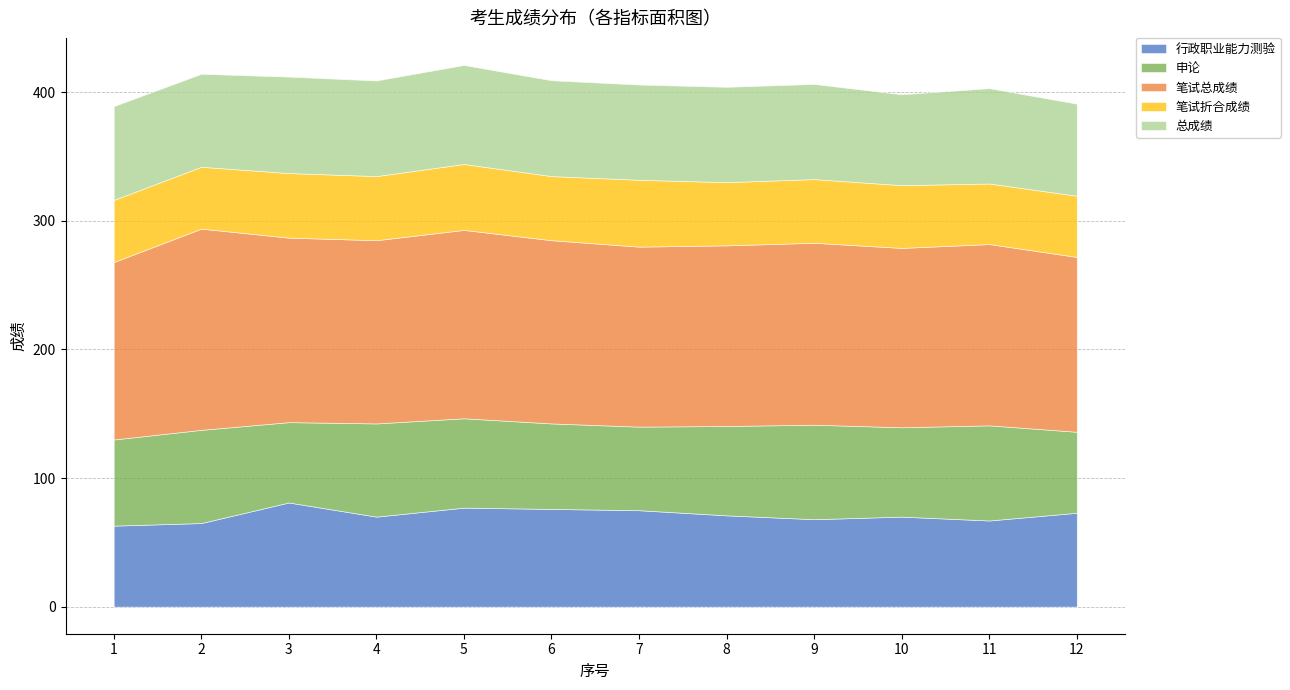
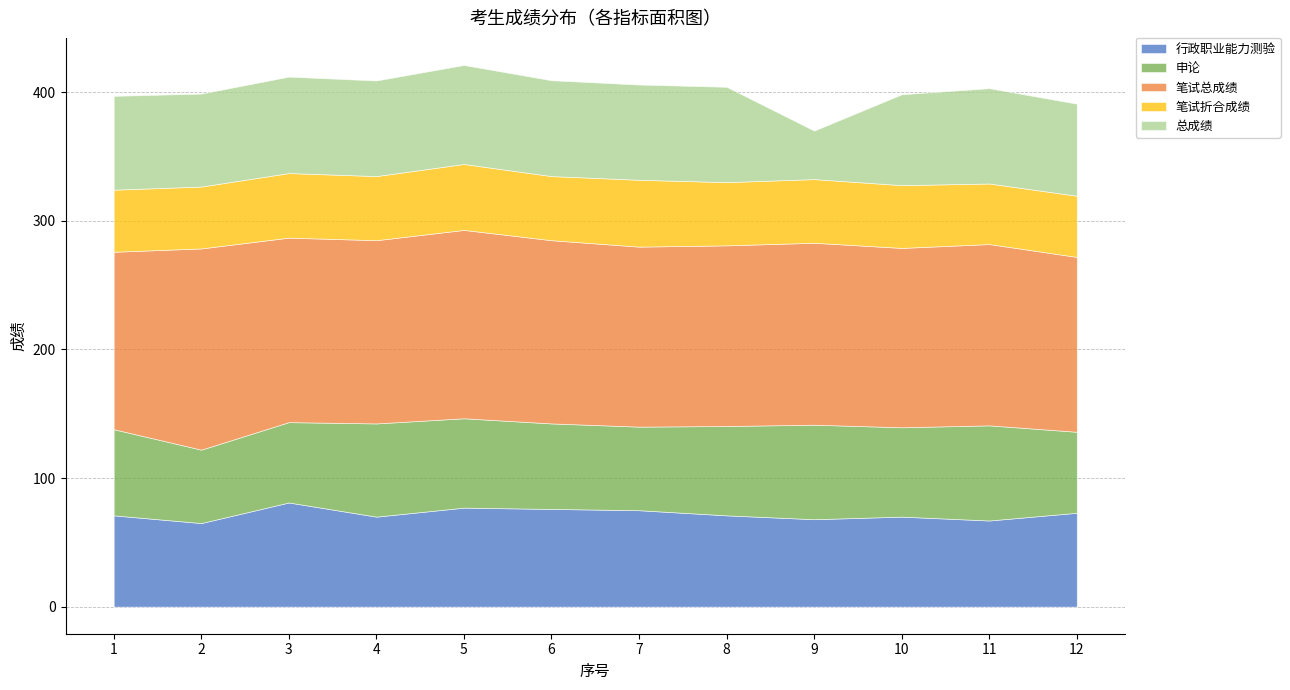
  {
    "行政职业能力测验": {
-     "1": 63,
+     "1": 71,
      "2": 65,
      "3": 81,
      "4": 70,
      "5": 77,
      "6": 76,
      "7": 75,
      "8": 71,
      "9": 68,
      "10": 70,
      "11": 67,
      "12": 73
    },
    "申论": {
      "1": 67,
-     "2": 73,
+     "2": 57,
      "3": 63,
      "4": 73,
      "5": 70,
      "6": 67,
      "7": 65,
      "8": 70,
      "9": 74,
      "10": 70,
      "11": 74,
      "12": 63
    },
    "笔试总成绩": {
      "1": 138,
      "2": 157,
      "3": 144,
      "4": 143,
      "5": 147,
      "6": 143,
      "7": 140,
      "8": 141,
      "9": 142,
      "10": 140,
      "11": 141,
      "12": 136
    },
    "笔试折合成绩": {
      "1": 48,
      "2": 48,
      "3": 50,
      "4": 50,
      "5": 51,
      "6": 50,
      "7": 52,
      "8": 49,
      "9": 50,
      "10": 49,
      "11": 47,
      "12": 48
    },
    "总成绩": {
      "1": 73,
      "2": 72,
      "3": 75,
      "4": 74,
      "5": 77,
      "6": 75,
      "7": 74,
      "8": 74,
-     "9": 74,
+     "9": 38,
      "10": 71,
      "11": 74,
      "12": 72
    }
  }
